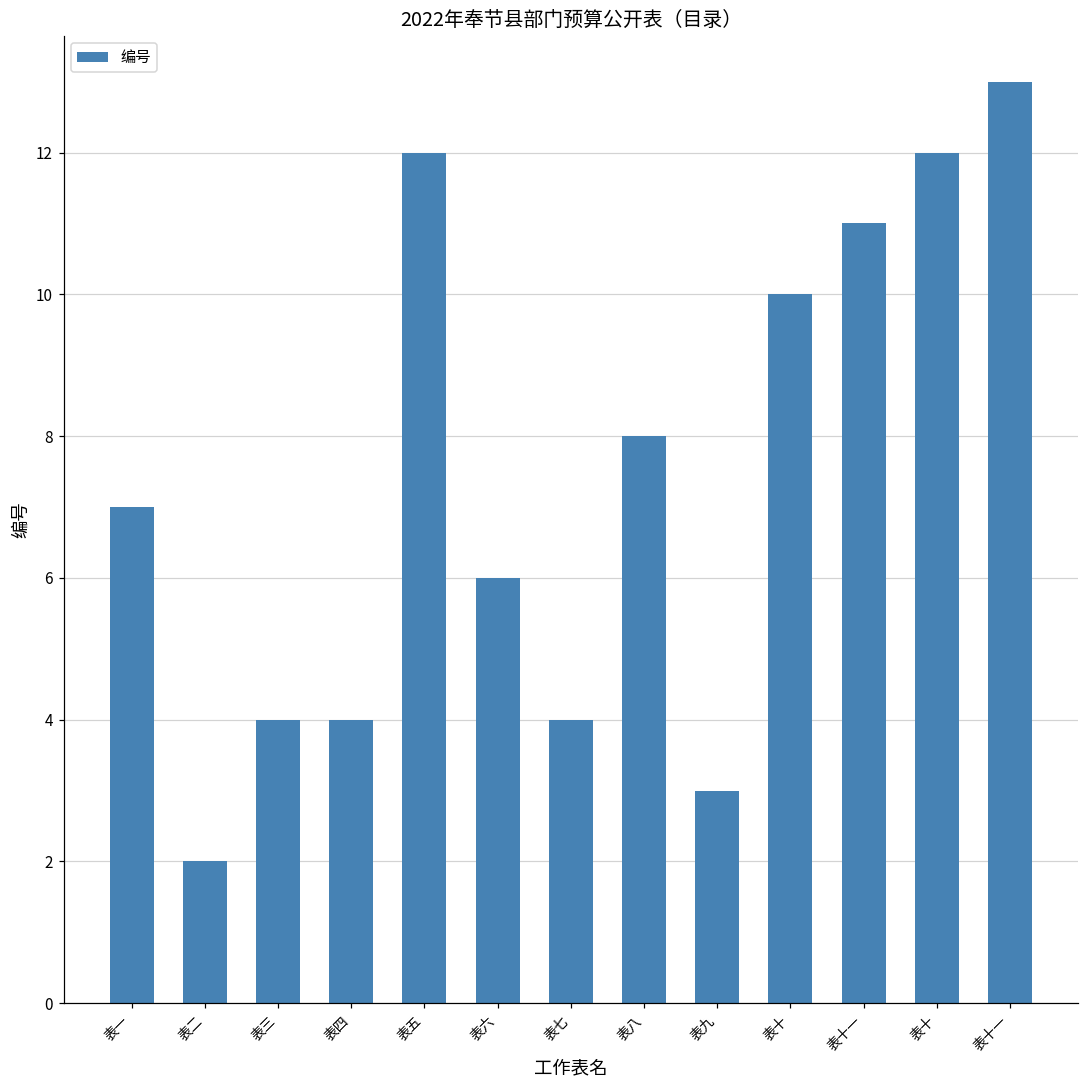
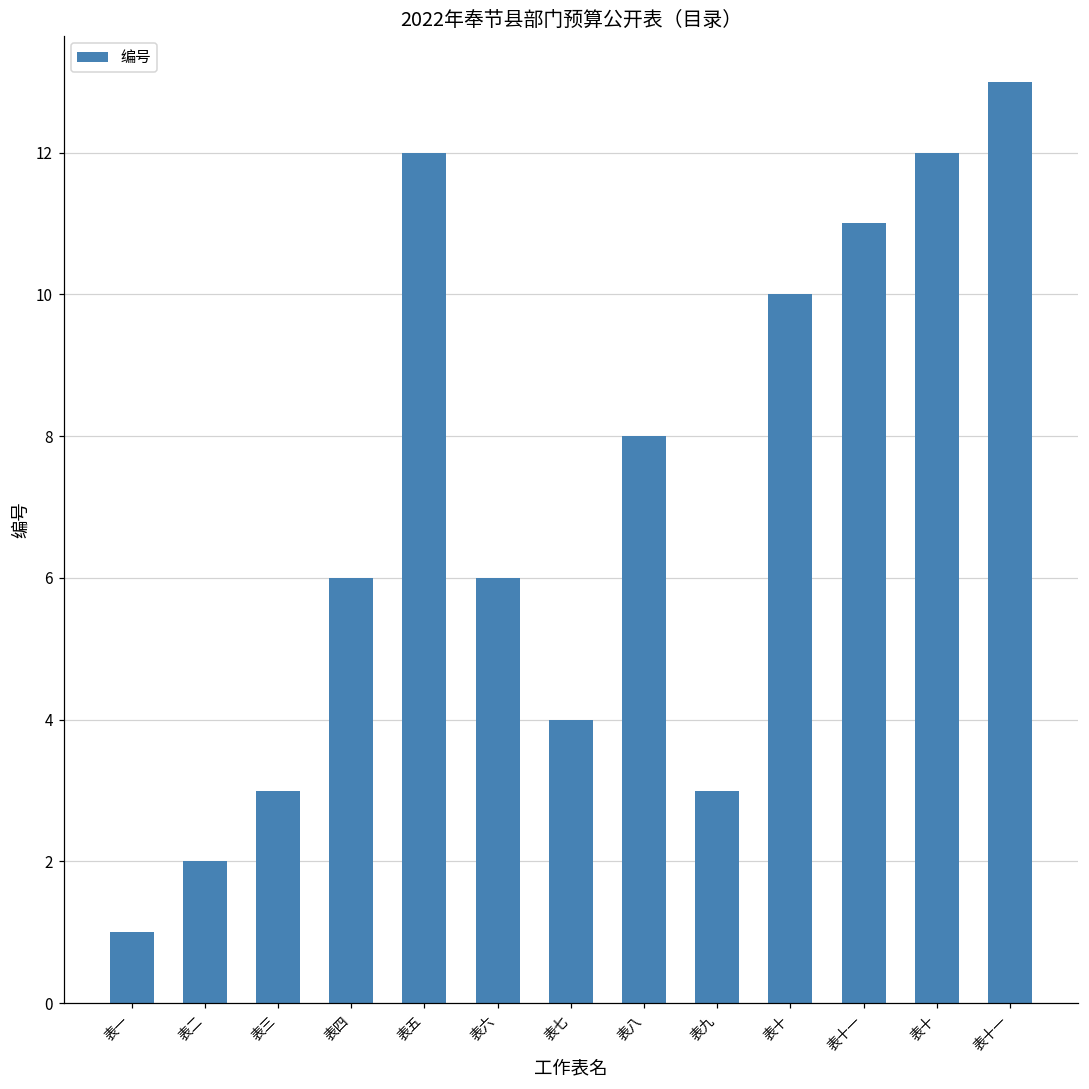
  {
-   "表一": 7,
+   "表一": 1,
    "表二": 2,
-   "表三": 4,
-   "表四": 4,
+   "表三": 3,
+   "表四": 6,
    "表五": 12,
    "表六": 6,
    "表七": 4,
    "表八": 8,
    "表九": 3
  }
